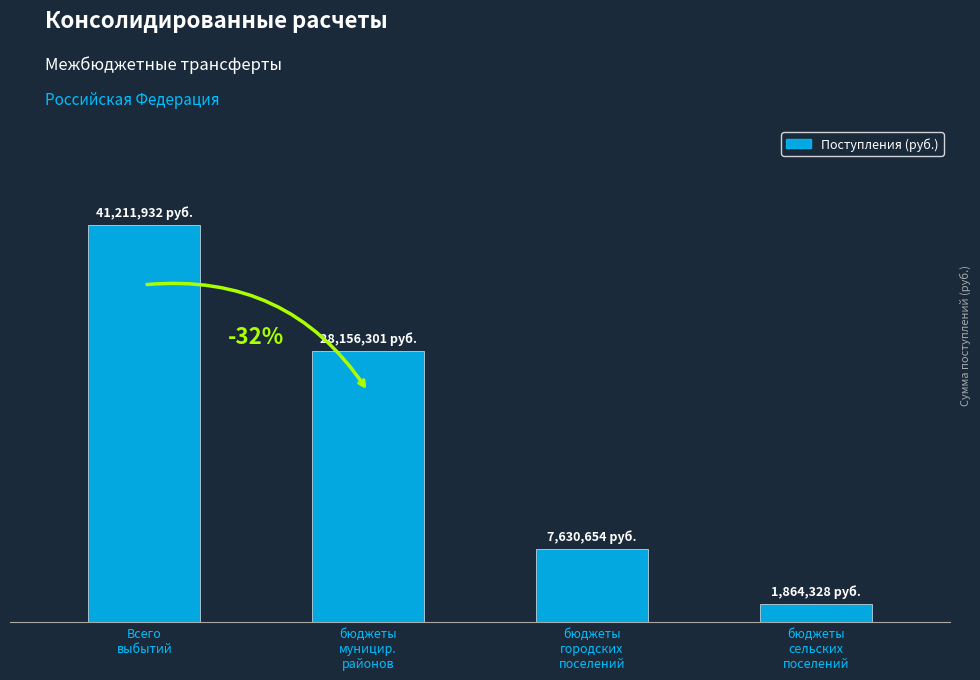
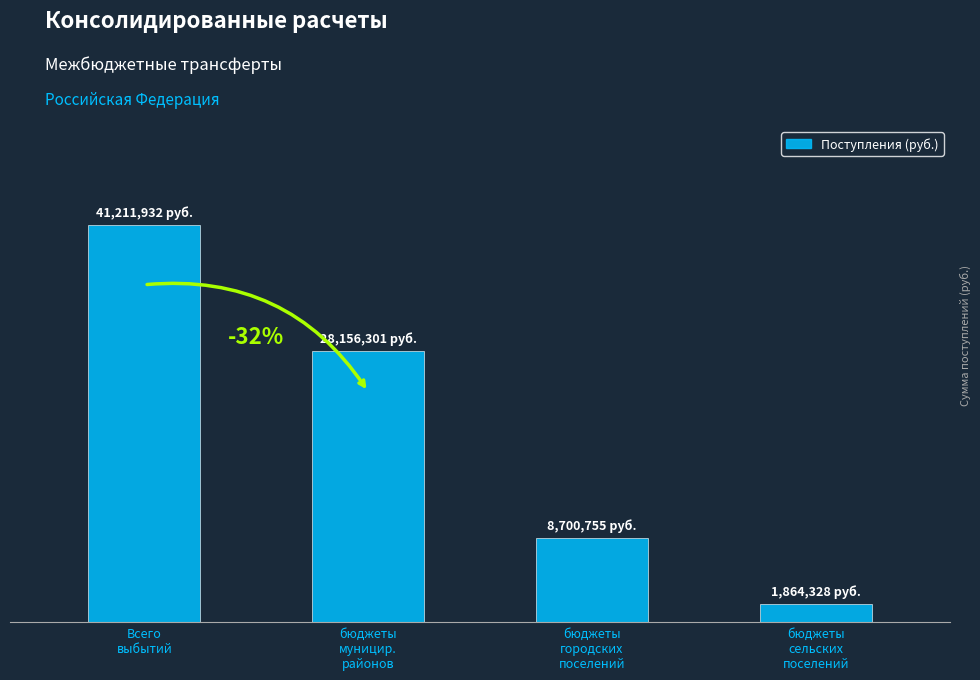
  {
    "Всего выбытий": "41,211,932",
    "бюджеты мунициp. районов": "28,156,301",
-   "бюджеты городских поселений": "7,630,654",
+   "бюджеты городских поселений": "8,700,755",
    "бюджеты сельских поселений": "1,864,328"
  }
